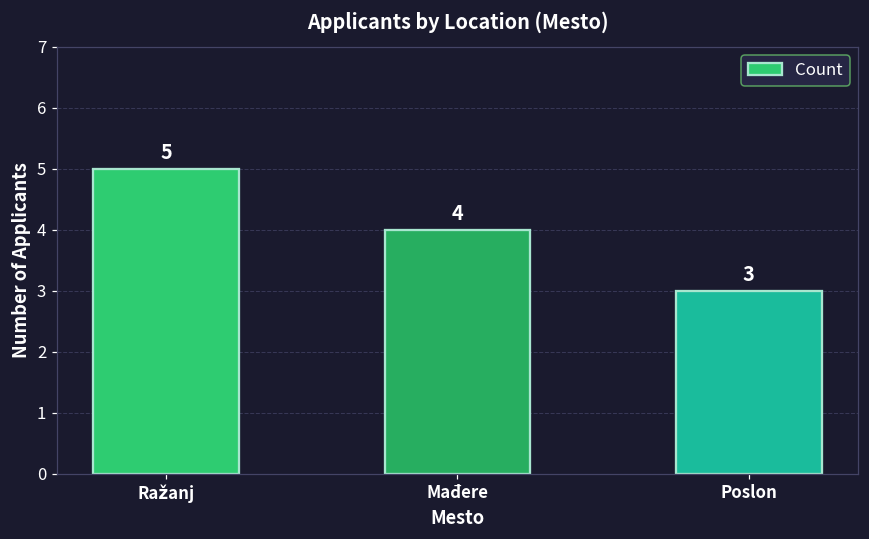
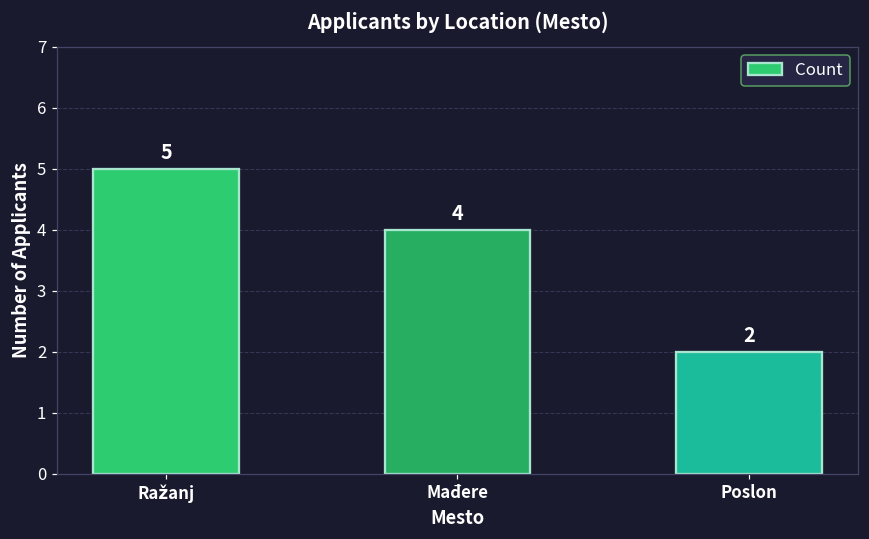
  {
    "Ražanj": 5,
    "Mađere": 4,
-   "Poslon": 3
+   "Poslon": 2
  }
